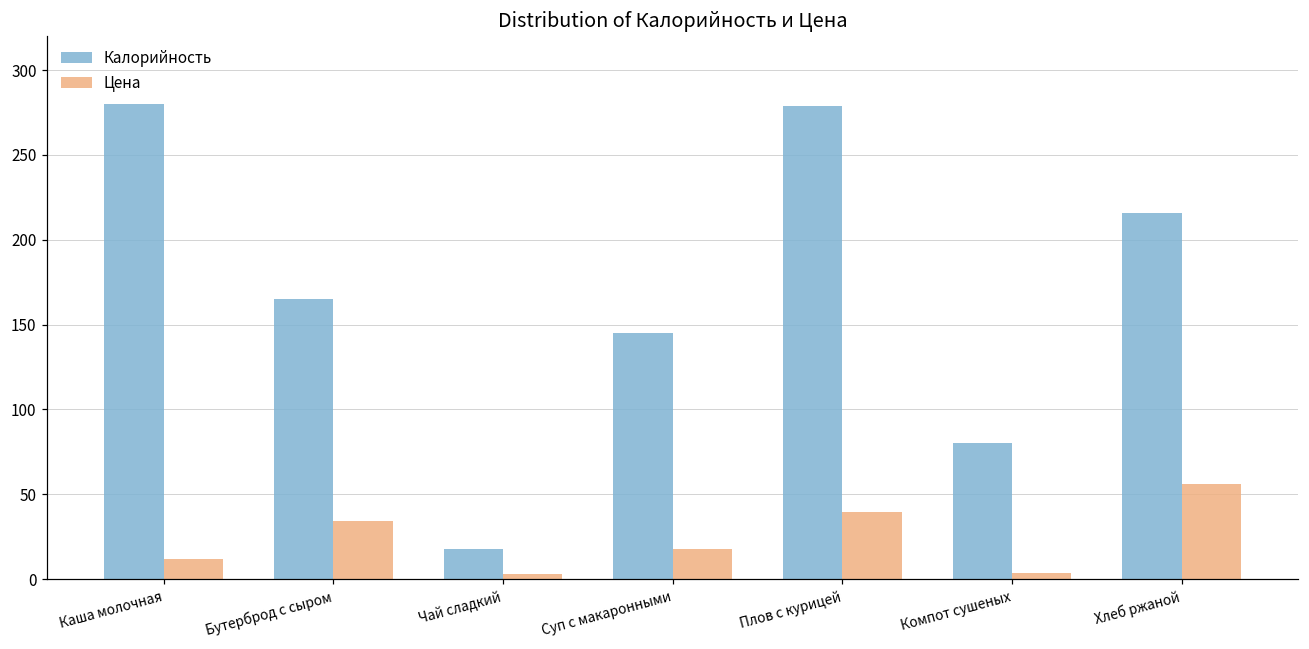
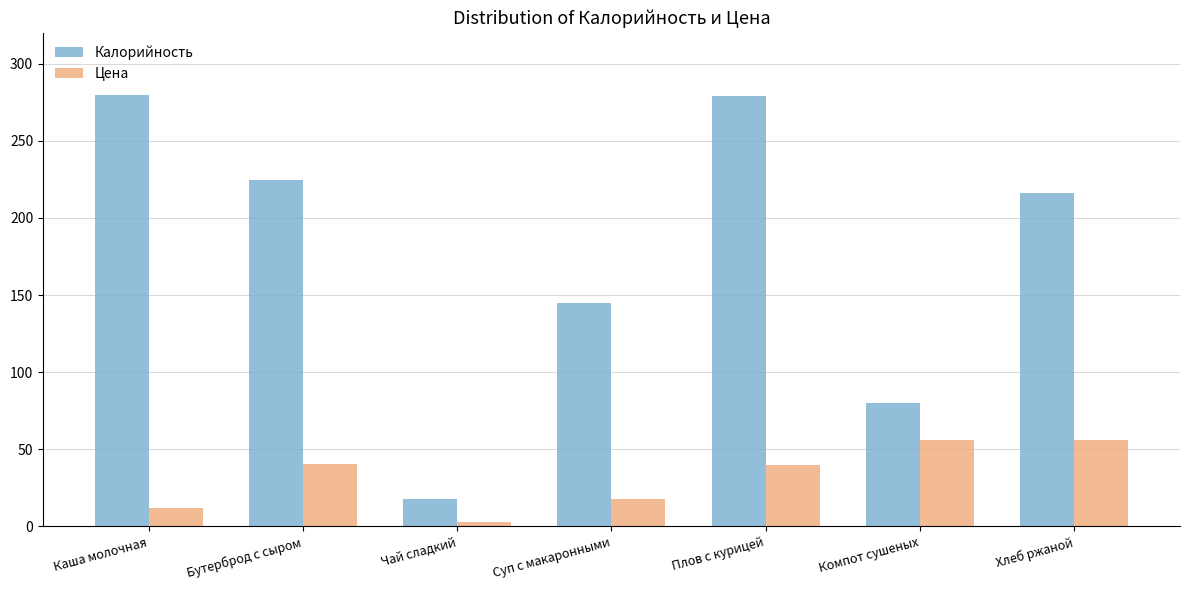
  {
    "Калорийность": {
      "Каша молочная": 280,
-     "Бутерброд с сыром": 165,
+     "Бутерброд с сыром": 225,
      "Чай сладкий": 18,
      "Суп с макаронными": 145,
      "Плов с курицей": 279,
      "Компот сушеных": 80,
      "Хлеб ржаной": 216
    },
    "Цена": {
      "Каша молочная": 12,
-     "Бутерброд с сыром": 34,
+     "Бутерброд с сыром": 41,
      "Чай сладкий": 3,
      "Суп с макаронными": 18,
      "Плов с курицей": 40,
-     "Компот сушеных": 4,
+     "Компот сушеных": 56,
      "Хлеб ржаной": 56
    }
  }
